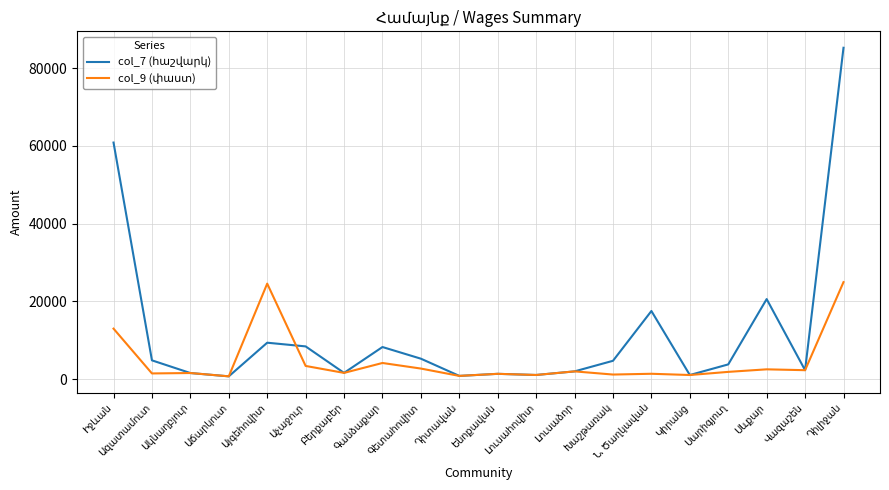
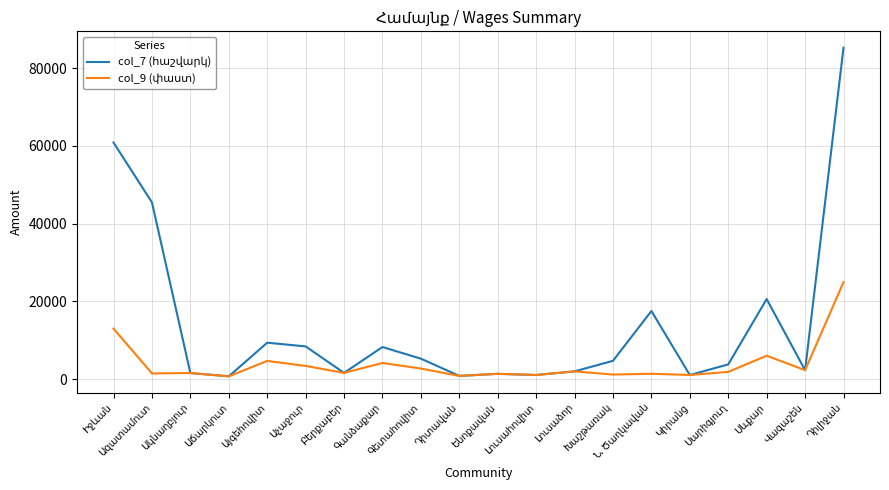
  {
    "col_7 (հաշվարկ)": {
      "Իջևան": 61000,
-     "Ազատամուտ": 5000,
+     "Ազատամուտ": 45000,
      "Այգեհովիտ": 9000,
      "Աչաջուր": 8000,
      "Գանձաքար": 8000,
      "Գետահովիտ": 5000,
      "Խաշթառակ": 5000,
      "Ն. Ծաղկավան": 18000,
      "Սարիգյուղ": 4000,
      "Սևքար": 21000,
      "Դիլիջան": 85000
    },
    "col_9 (փաստ)": {
      "Իջևան": 13000,
      "Ազատամուտ": 1000,
-     "Այգեհովիտ": 25000,
+     "Այգեհովիտ": 5000,
      "Աչաջուր": 3000,
      "Գանձաքար": 4000,
      "Գետահովիտ": 3000,
      "Խաշթառակ": 1000,
      "Ն. Ծաղկավան": 1000,
      "Սարիգյուղ": 2000,
-     "Սևքար": 3000,
+     "Սևքար": 6000,
      "Դիլիջան": 25000
    }
  }
